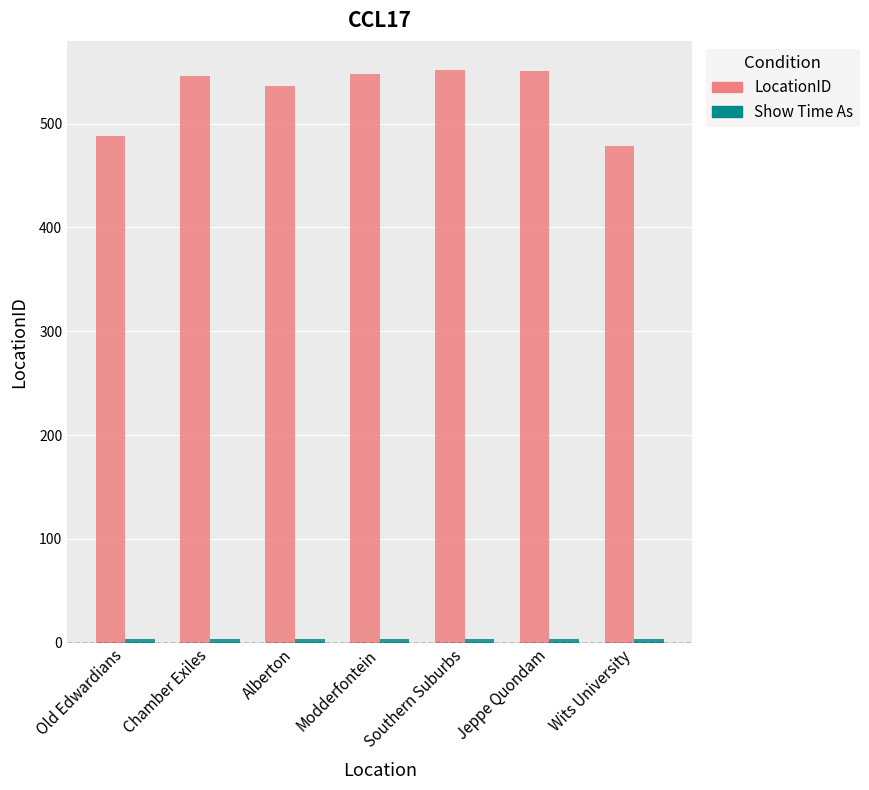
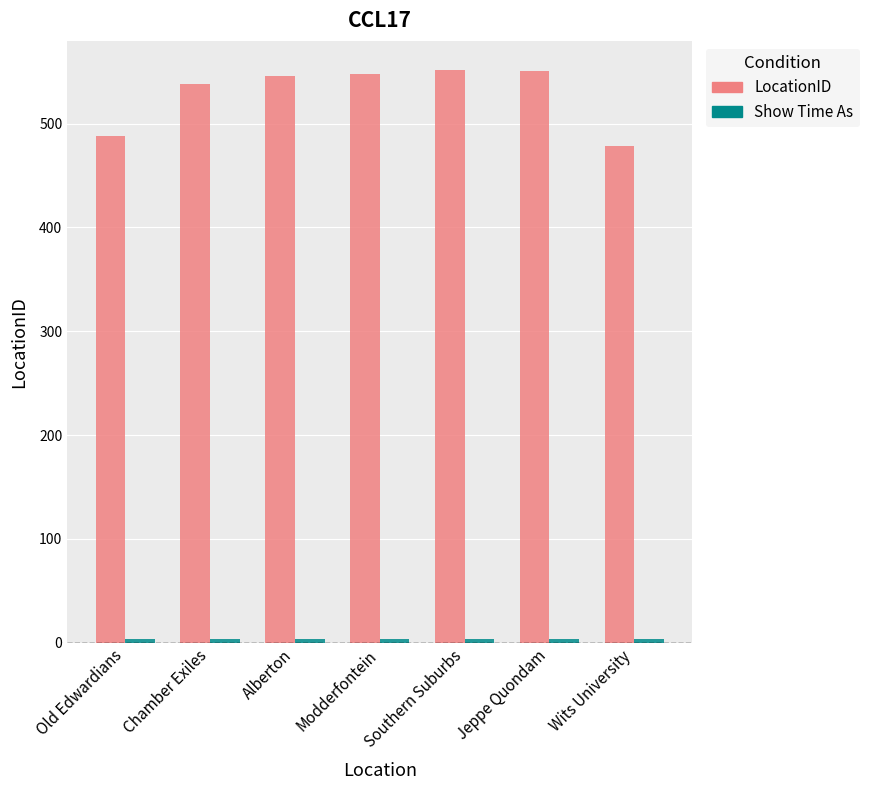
  {
    "LocationID": {
      "Old Edwardians": 488,
-     "Chamber Exiles": 546,
-     "Alberton": 536,
+     "Chamber Exiles": 538,
+     "Alberton": 546,
      "Modderfontein": 548,
      "Southern Suburbs": 552,
      "Jeppe Quondam": 551,
      "Wits University": 478
    },
    "Show Time As": {
      "Old Edwardians": 4,
      "Chamber Exiles": 4,
      "Alberton": 4,
      "Modderfontein": 4,
      "Southern Suburbs": 4,
      "Jeppe Quondam": 4,
      "Wits University": 4
    }
  }
